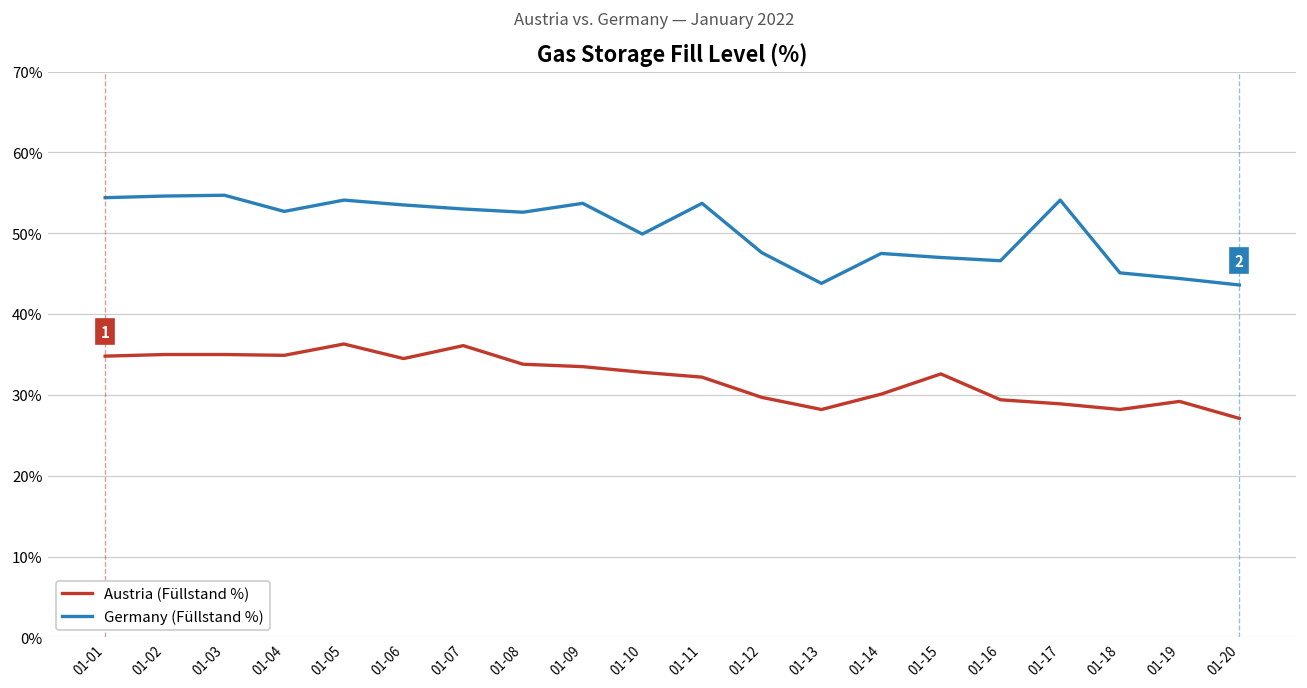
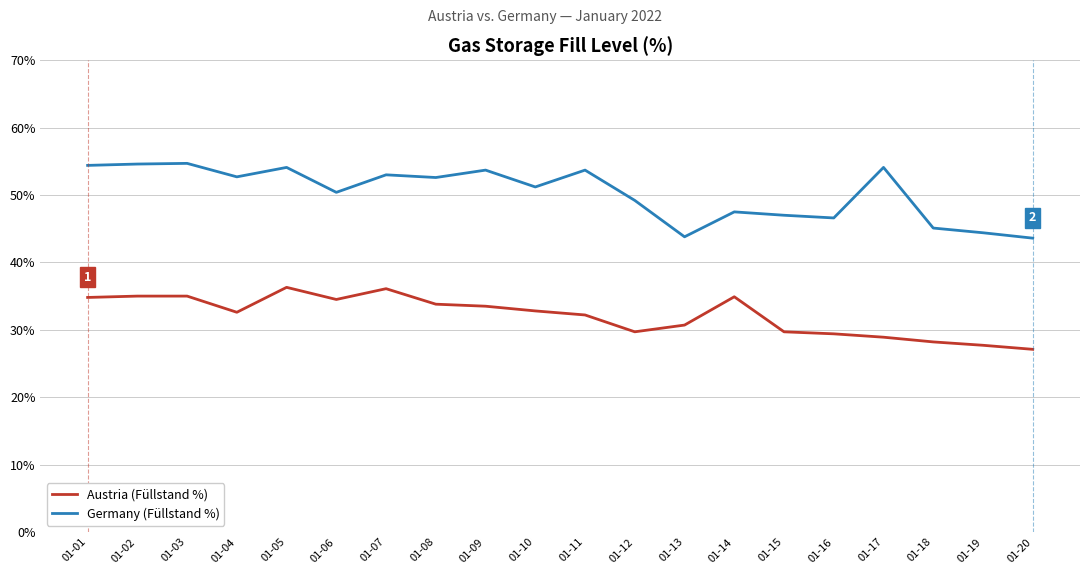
  {
    "Austria (Füllstand %)": {
      "01-02": "35%",
      "01-03": "35%",
-     "01-04": "35%",
+     "01-04": "33%",
      "01-05": "36%",
      "01-06": "35%",
      "01-07": "36%",
      "01-08": "34%",
      "01-09": "34%",
      "01-10": "33%",
      "01-11": "32%",
      "01-12": "30%",
-     "01-13": "28%",
-     "01-14": "30%",
-     "01-15": "33%",
+     "01-13": "31%",
+     "01-14": "35%",
+     "01-15": "30%",
      "01-16": "29%",
      "01-17": "29%",
      "01-18": "28%",
-     "01-19": "29%",
+     "01-19": "28%",
      "01-20": "27%"
    },
    "Germany (Füllstand %)": {
      "01-01": "54%",
      "01-02": "55%",
      "01-03": "55%",
      "01-04": "53%",
      "01-05": "54%",
-     "01-06": "54%",
+     "01-06": "50%",
      "01-07": "53%",
      "01-08": "53%",
      "01-09": "54%",
-     "01-10": "50%",
+     "01-10": "51%",
      "01-11": "54%",
-     "01-12": "48%",
+     "01-12": "49%",
      "01-13": "44%",
      "01-14": "48%",
      "01-15": "47%",
      "01-16": "47%",
      "01-17": "54%",
      "01-18": "45%",
      "01-19": "44%"
    }
  }
